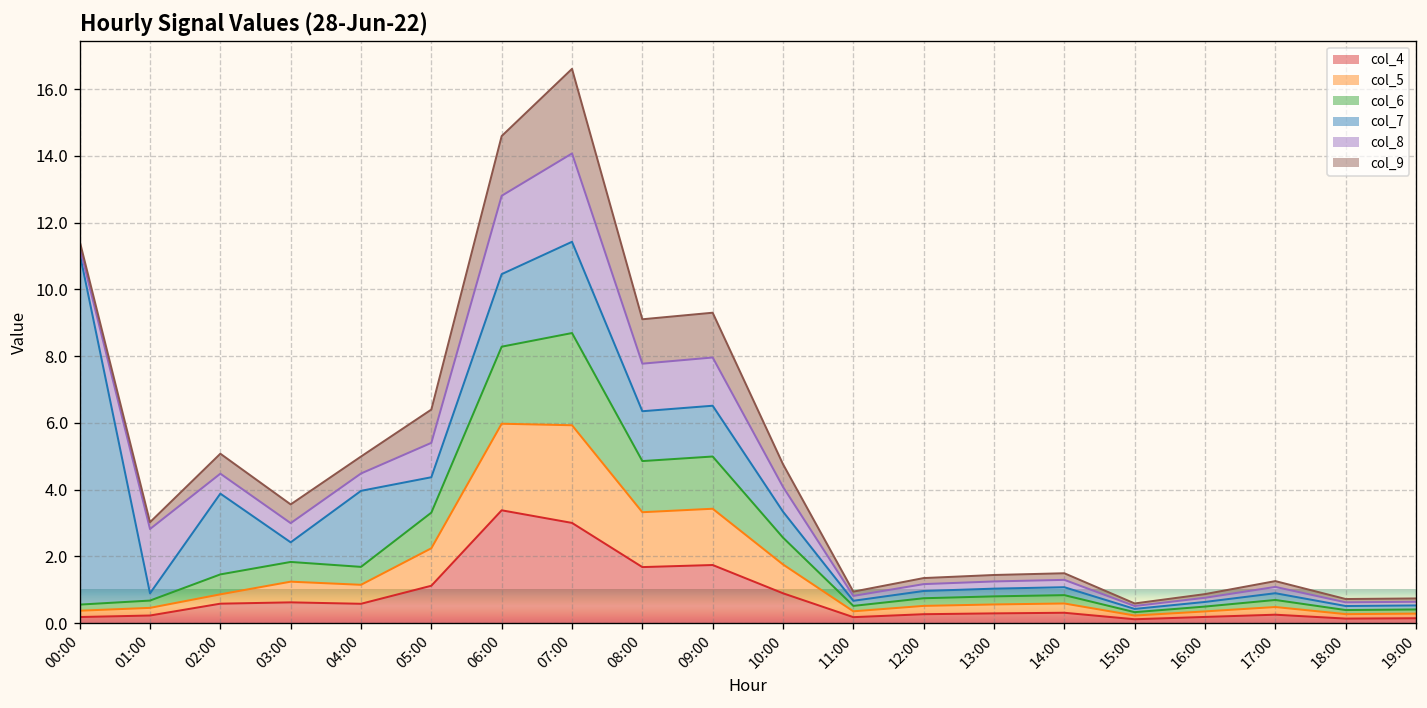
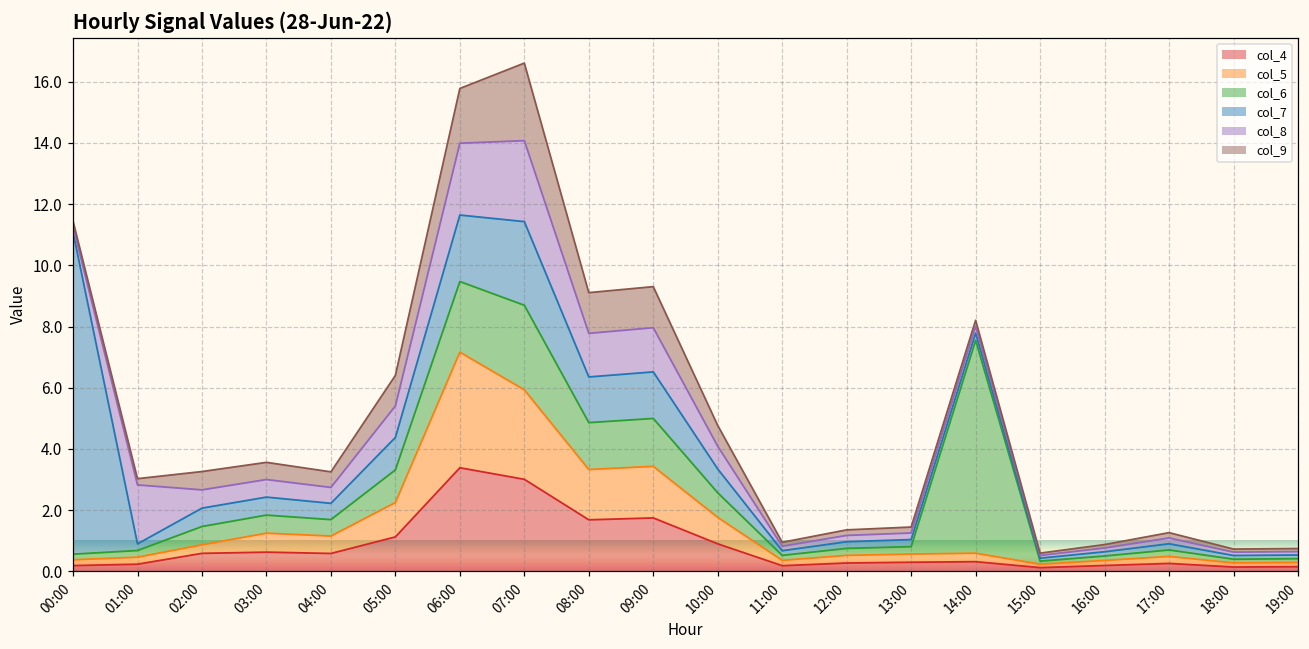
  {
    "col_4": {
      "00:00": 0.2,
      "01:00": 0.2,
      "02:00": 0.6,
      "03:00": 0.6,
      "04:00": 0.6,
      "05:00": 1.1,
      "06:00": 3.4,
      "07:00": 3.0,
      "08:00": 1.7,
      "09:00": 1.7,
      "10:00": 0.9,
      "11:00": 0.2,
      "12:00": 0.3,
      "13:00": 0.3,
      "14:00": 0.3,
      "15:00": 0.1,
      "16:00": 0.2,
      "17:00": 0.3,
      "18:00": 0.1,
      "19:00": 0.1
    },
    "col_5": {
      "00:00": 0.2,
      "01:00": 0.2,
      "02:00": 0.3,
      "03:00": 0.6,
      "04:00": 0.6,
      "05:00": 1.1,
-     "06:00": 2.6,
+     "06:00": 3.8,
      "07:00": 2.9,
      "08:00": 1.6,
      "09:00": 1.7,
      "10:00": 0.9,
      "11:00": 0.2,
      "12:00": 0.2,
      "13:00": 0.3,
      "14:00": 0.3,
      "15:00": 0.1,
      "16:00": 0.2,
      "17:00": 0.2,
      "18:00": 0.1,
      "19:00": 0.1
    },
    "col_6": {
      "00:00": 0.2,
      "01:00": 0.2,
      "02:00": 0.6,
      "03:00": 0.6,
      "04:00": 0.5,
      "05:00": 1.1,
      "06:00": 2.3,
      "07:00": 2.8,
      "08:00": 1.5,
      "09:00": 1.6,
      "10:00": 0.8,
      "11:00": 0.2,
      "12:00": 0.2,
      "13:00": 0.2,
-     "14:00": 0.3,
+     "14:00": 7.0,
      "15:00": 0.1,
      "16:00": 0.1,
      "17:00": 0.2,
      "18:00": 0.1,
      "19:00": 0.1
    },
    "col_7": {
      "00:00": 10.5,
      "01:00": 0.2,
-     "02:00": 2.4,
+     "02:00": 0.6,
      "03:00": 0.6,
-     "04:00": 2.3,
+     "04:00": 0.5,
      "05:00": 1.1,
      "06:00": 2.2,
      "07:00": 2.7,
      "08:00": 1.5,
      "09:00": 1.5,
      "10:00": 0.8,
      "11:00": 0.2,
      "12:00": 0.2,
      "13:00": 0.2,
      "14:00": 0.2,
      "16:00": 0.1,
      "17:00": 0.2,
      "18:00": 0.1,
      "19:00": 0.1
    },
    "col_8": {
      "00:00": 0.2,
      "01:00": 1.9,
      "02:00": 0.6,
      "03:00": 0.6,
      "04:00": 0.5,
      "05:00": 1.0,
      "06:00": 2.3,
      "07:00": 2.6,
      "08:00": 1.4,
      "09:00": 1.4,
      "10:00": 0.7,
      "11:00": 0.1,
      "12:00": 0.2,
      "13:00": 0.2,
      "14:00": 0.2,
      "16:00": 0.1,
      "17:00": 0.2,
      "18:00": 0.1,
      "19:00": 0.1
    },
    "col_9": {
      "00:00": 0.2,
      "01:00": 0.2,
      "02:00": 0.6,
      "03:00": 0.6,
      "04:00": 0.5,
      "05:00": 1.0,
      "06:00": 1.8,
      "07:00": 2.5,
      "08:00": 1.3,
      "09:00": 1.3,
      "10:00": 0.7,
      "11:00": 0.1,
      "12:00": 0.2,
      "13:00": 0.2,
      "14:00": 0.2,
      "16:00": 0.1,
      "17:00": 0.2,
      "18:00": 0.1,
      "19:00": 0.1
    }
  }
